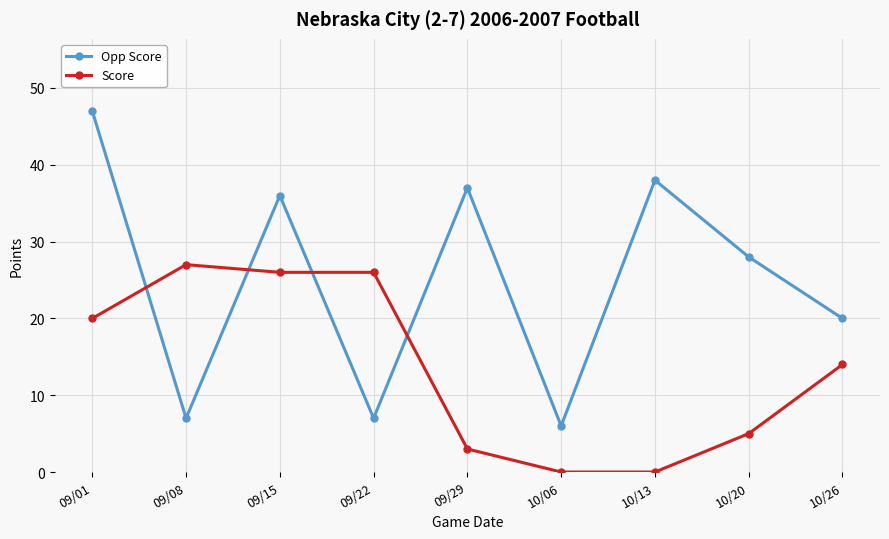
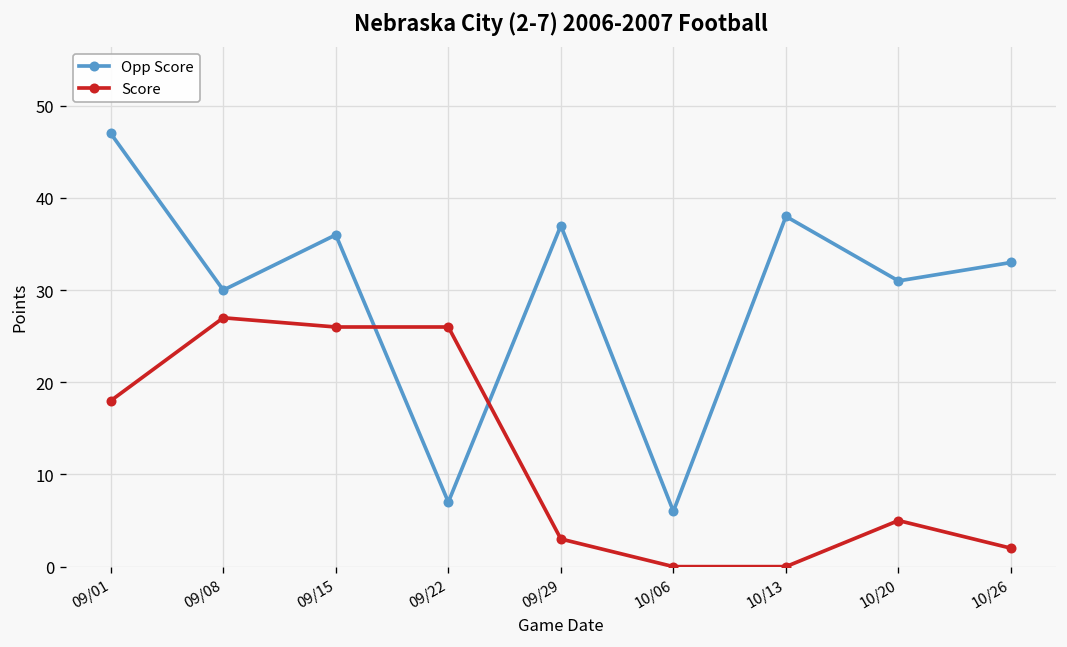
  {
    "Opp Score": {
      "09/01": 47,
-     "09/08": 7,
+     "09/08": 30,
      "09/15": 36,
      "09/22": 7,
      "09/29": 37,
      "10/06": 6,
      "10/13": 38,
-     "10/20": 28,
-     "10/26": 20
+     "10/20": 31,
+     "10/26": 33
    },
    "Score": {
-     "09/01": 20,
+     "09/01": 18,
      "09/08": 27,
      "09/15": 26,
      "09/22": 26,
      "09/29": 3,
      "10/06": 0,
      "10/13": 0,
      "10/20": 5,
-     "10/26": 14
+     "10/26": 2
    }
  }
